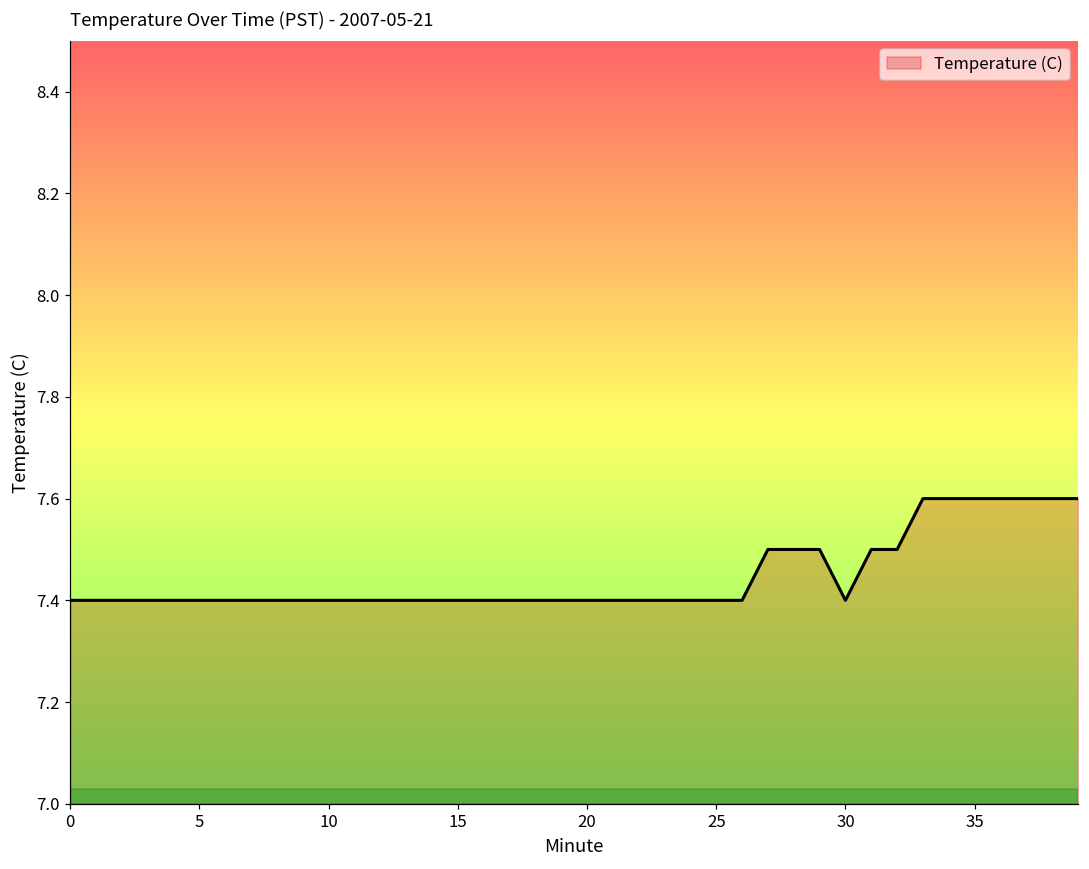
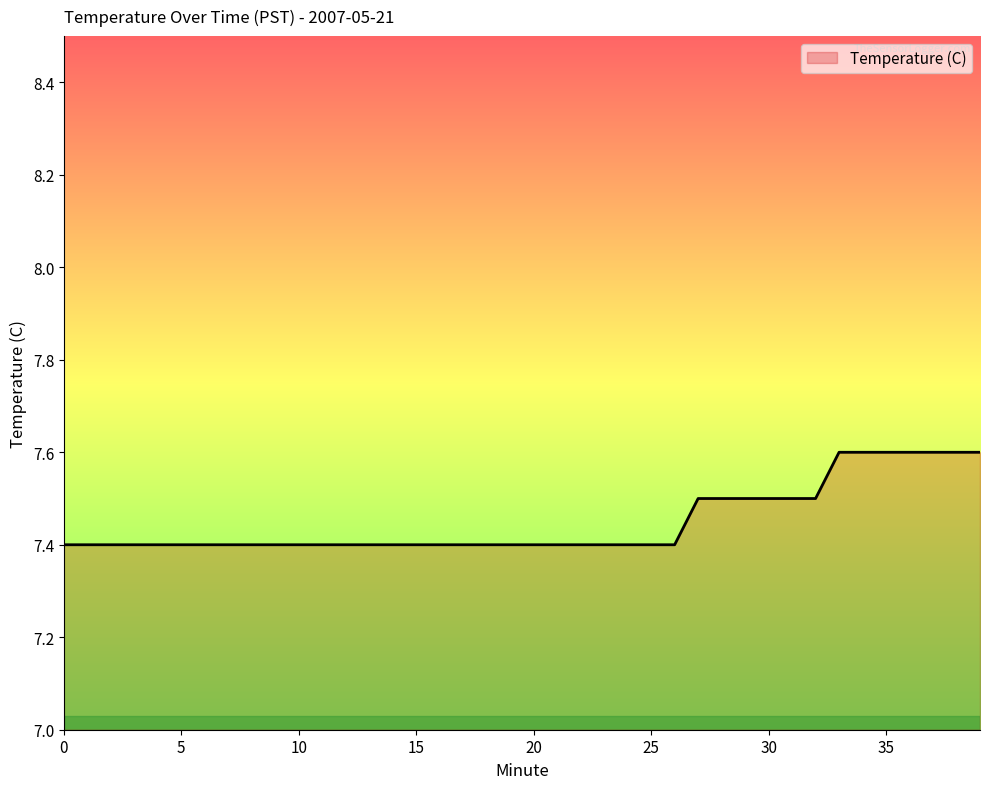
  {
    "0": 7.4,
    "5": 7.4,
    "10": 7.4,
    "15": 7.4,
    "20": 7.4,
    "25": 7.4,
-   "30": 7.4,
+   "30": 7.5,
    "35": 7.6
  }
